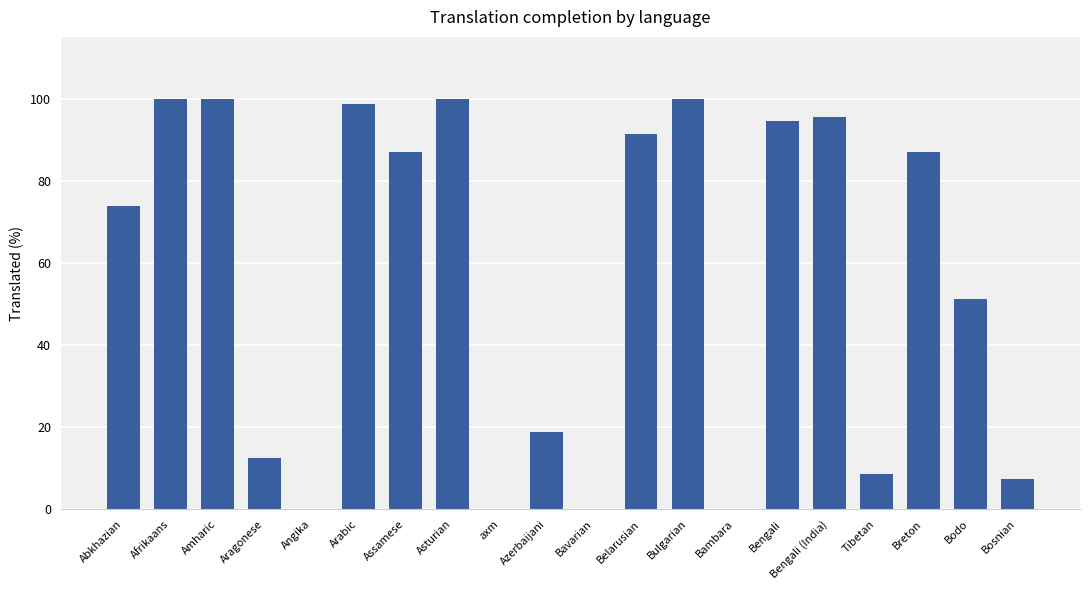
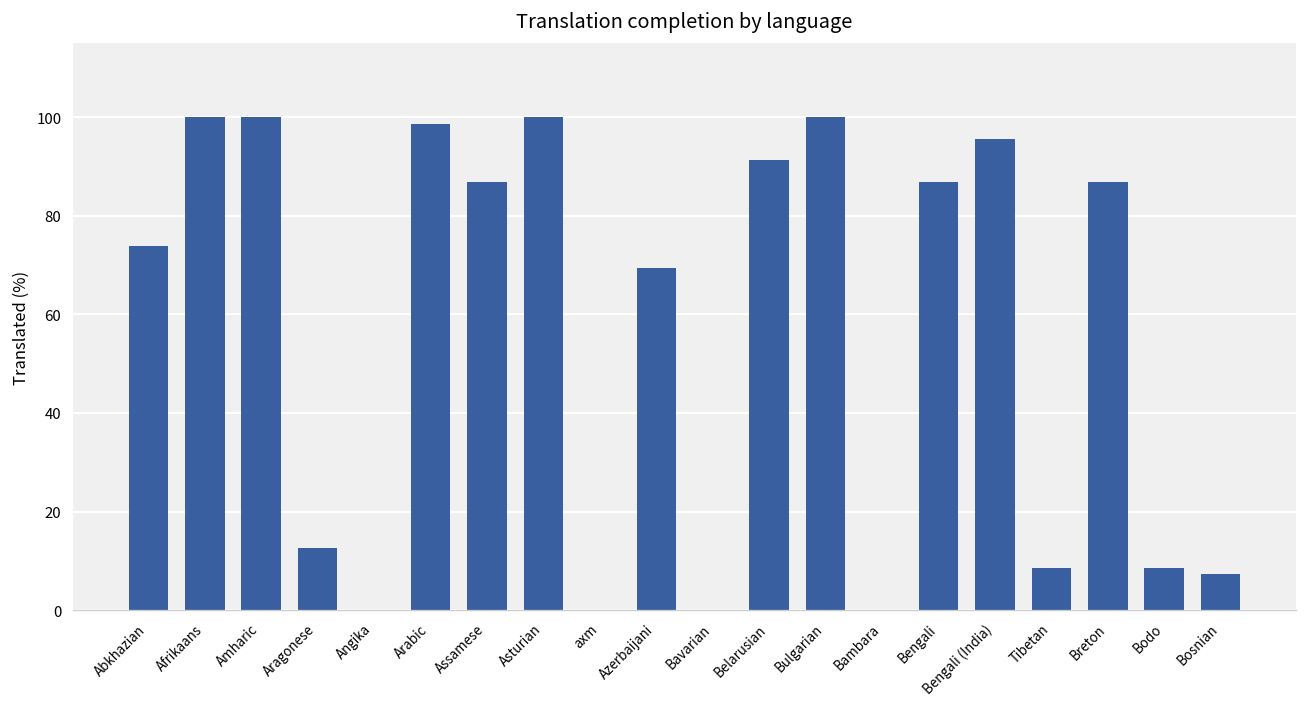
  {
    "Abkhazian": 74,
    "Afrikaans": 100,
    "Amharic": 100,
    "Aragonese": 13,
    "Angika": 0,
    "Arabic": 99,
    "Assamese": 87,
    "Asturian": 100,
    "axm": 0,
-   "Azerbaijani": 19,
+   "Azerbaijani": 70,
    "Bavarian": 0,
    "Belarusian": 91,
    "Bulgarian": 100,
    "Bambara": 0,
-   "Bengali": 95,
+   "Bengali": 87,
    "Bengali (India)": 96,
    "Tibetan": 9,
    "Breton": 87,
-   "Bodo": 51,
+   "Bodo": 9,
    "Bosnian": 7
  }
